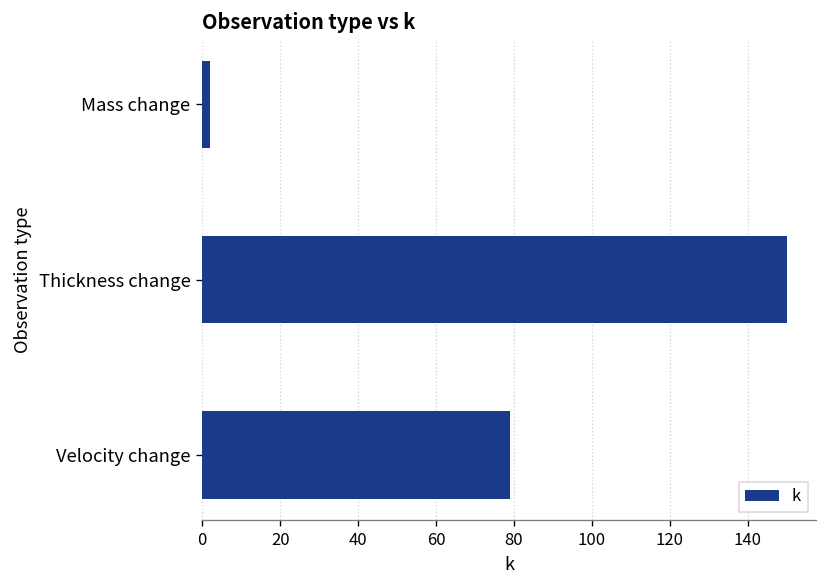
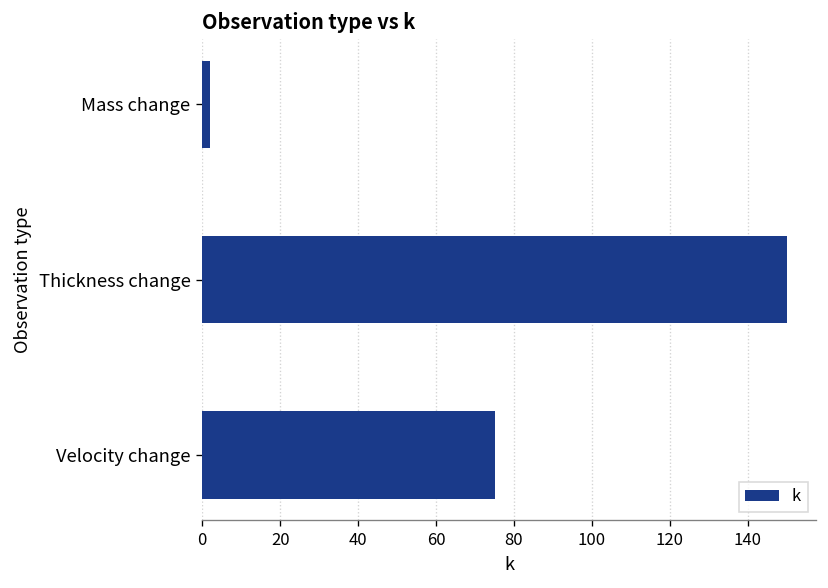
  {
    "Mass change": 2,
    "Thickness change": 150,
-   "Velocity change": 79
+   "Velocity change": 75
  }
